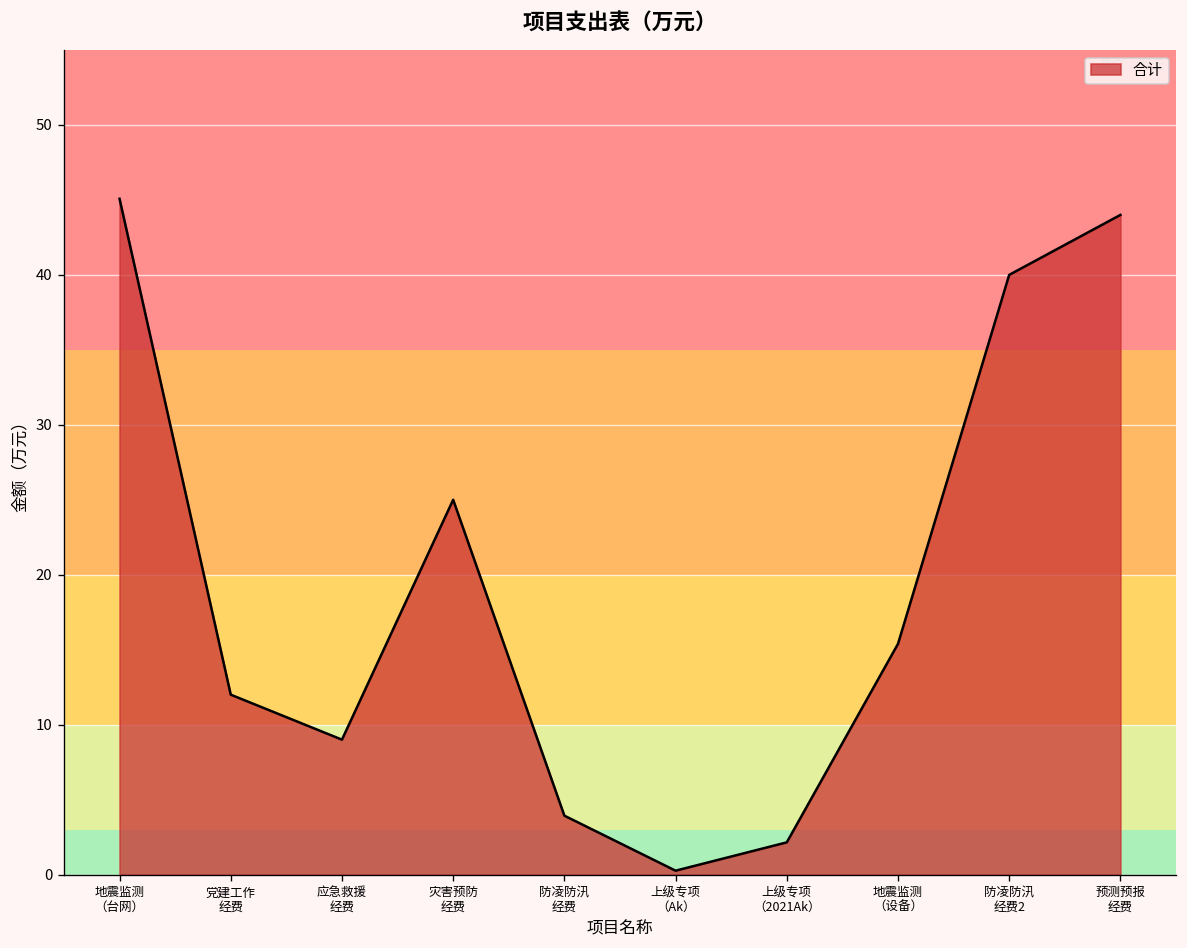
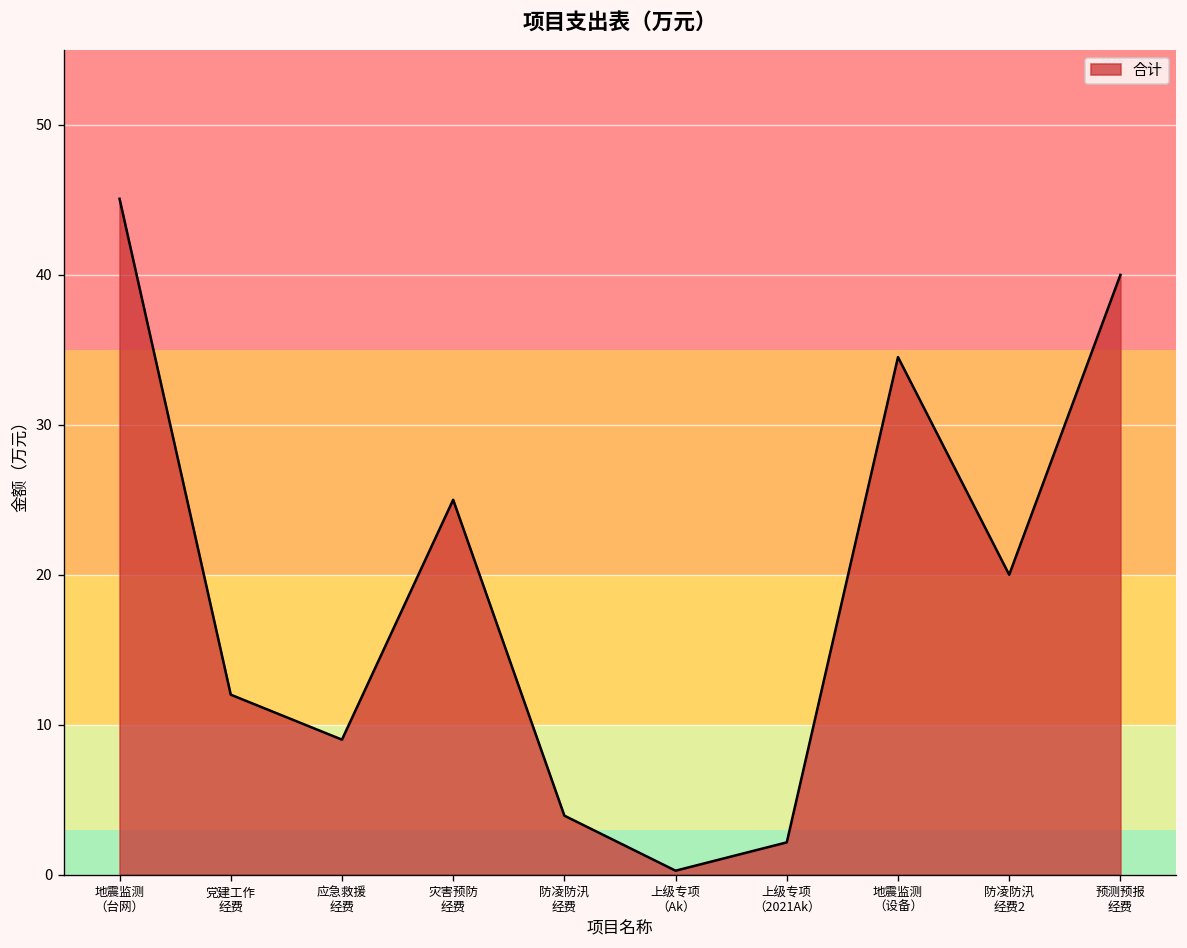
  {
    "地震监测 （台网）": 45.1,
    "党建工作 经费": 12.0,
    "应急救援 经费": 9.0,
    "灾害预防 经费": 25.0,
    "防凌防汛 经费": 3.9,
    "上级专项 （Ak）": 0.3,
    "上级专项 （2021Ak）": 2.1,
-   "地震监测 （设备）": 15.4,
-   "防凌防汛 经费2": 40,
-   "预测预报 经费": 44
+   "地震监测 （设备）": 34.5,
+   "防凌防汛 经费2": 20,
+   "预测预报 经费": 40
  }
